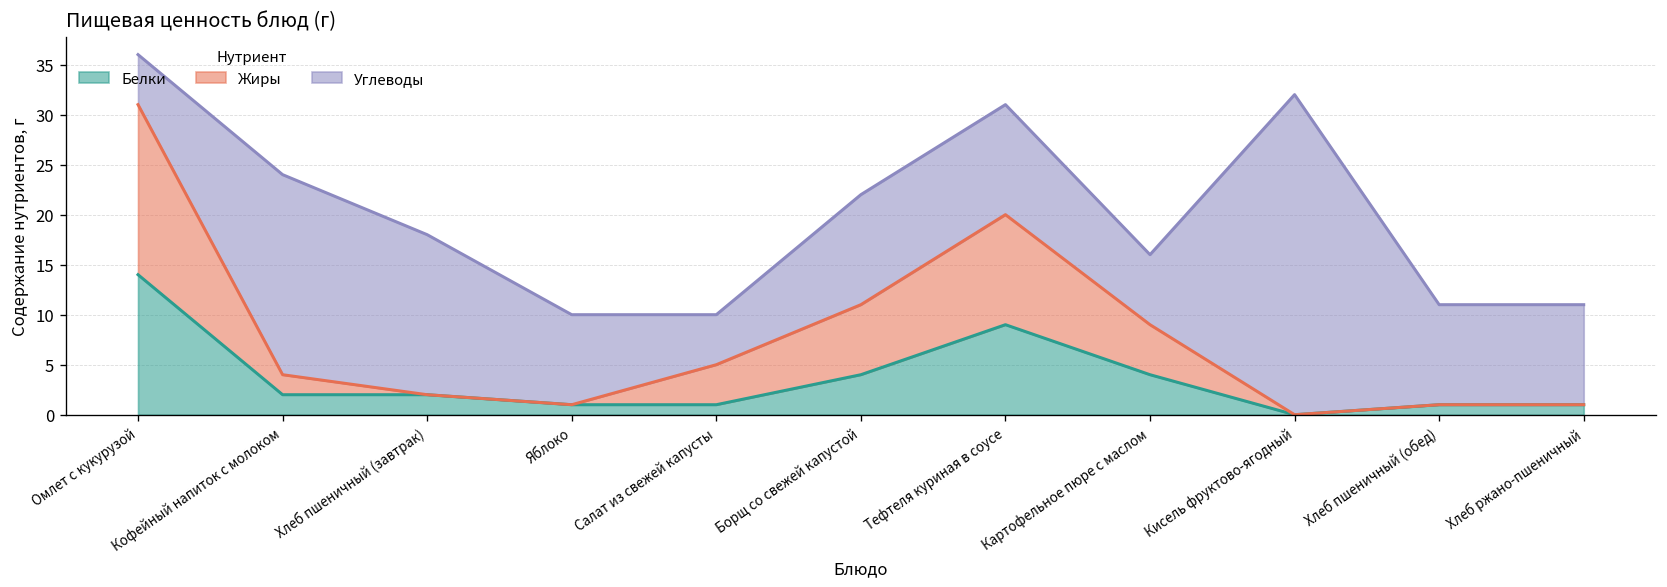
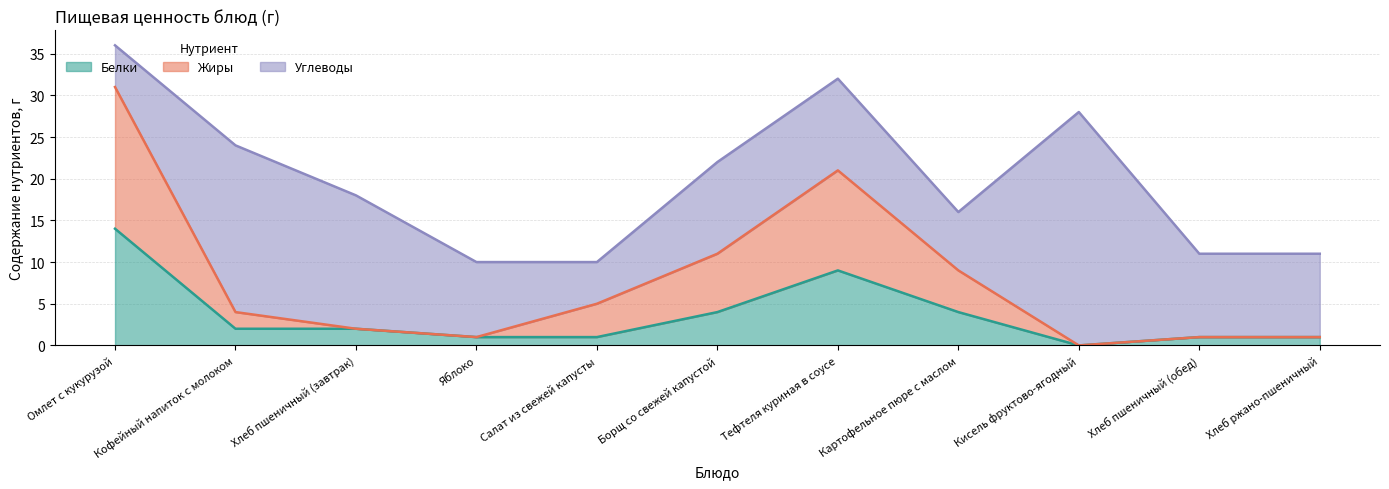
  {
    "Белки": {
      "Омлет с кукурузой": 14,
      "Кофейный напиток с молоком": 2,
      "Салат из свежей капусты": 1,
      "Борщ со свежей капустой": 4,
      "Тефтеля куриная в соусе": 9,
      "Картофельное пюре с маслом": 4
    },
    "Жиры": {
      "Омлет с кукурузой": 17,
      "Кофейный напиток с молоком": 2,
      "Салат из свежей капусты": 4,
      "Борщ со свежей капустой": 7,
-     "Тефтеля куриная в соусе": 11,
+     "Тефтеля куриная в соусе": 12,
      "Картофельное пюре с маслом": 5
    },
    "Углеводы": {
      "Омлет с кукурузой": 5,
      "Кофейный напиток с молоком": 20,
      "Хлеб пшеничный (завтрак)": 16,
      "Яблоко": 9,
      "Салат из свежей капусты": 5,
      "Борщ со свежей капустой": 11,
      "Тефтеля куриная в соусе": 11,
      "Картофельное пюре с маслом": 7,
-     "Кисель фруктово-ягодный": 32,
+     "Кисель фруктово-ягодный": 28,
      "Хлеб пшеничный (обед)": 10,
      "Хлеб ржано-пшеничный": 10
    }
  }
